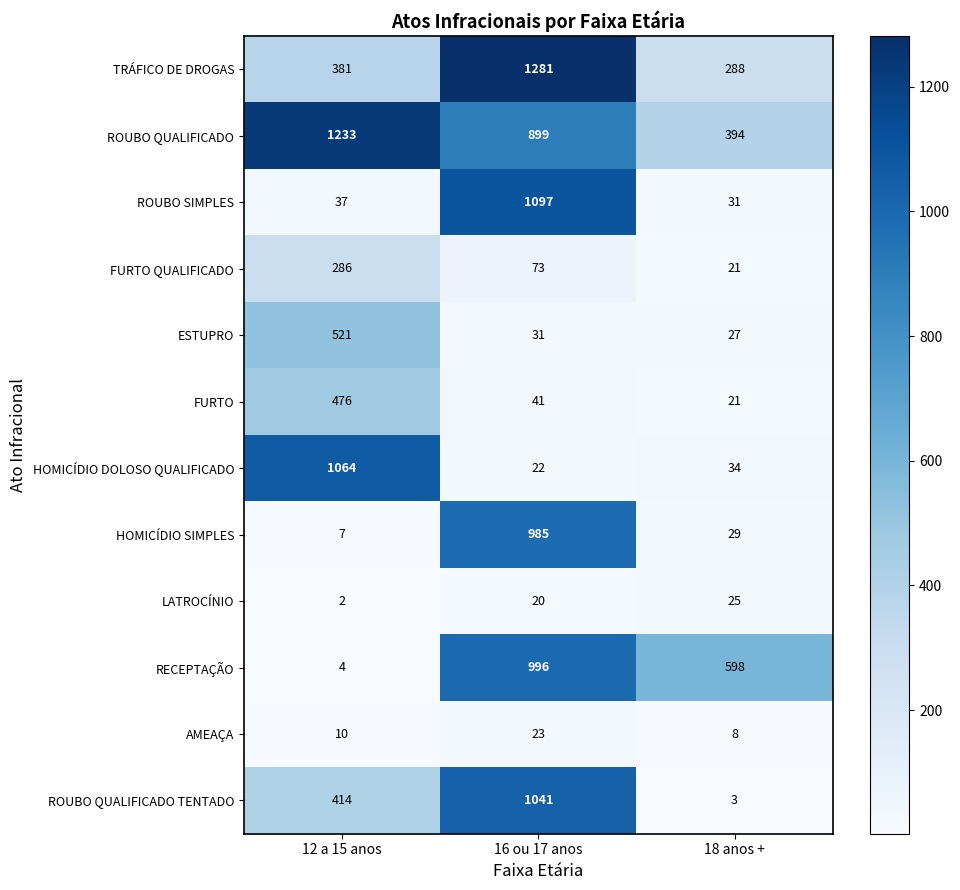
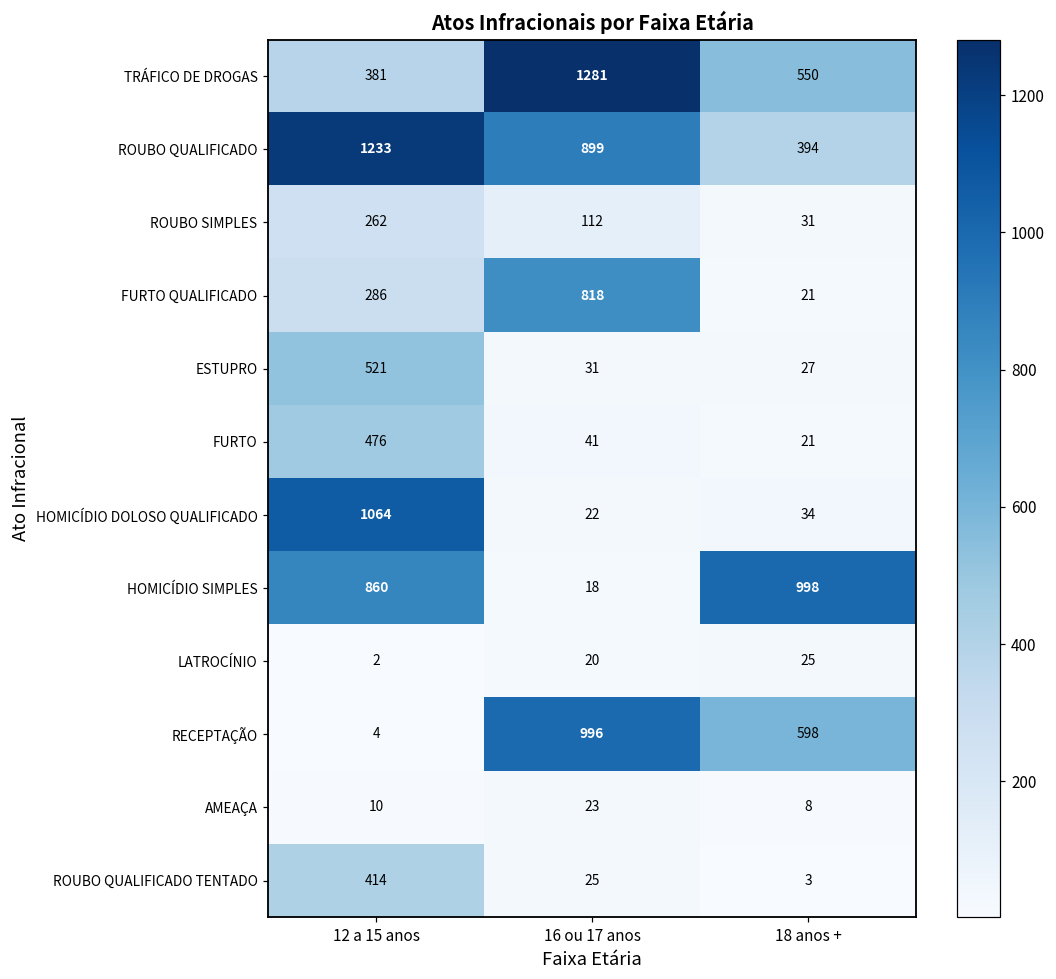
  {
    "TRÁFICO DE DROGAS": {
      "12 a 15 anos": 381,
      "16 ou 17 anos": 1281,
-     "18 anos +": 288
+     "18 anos +": 550
    },
    "ROUBO QUALIFICADO": {
      "12 a 15 anos": 1233,
      "16 ou 17 anos": 899,
      "18 anos +": 394
    },
    "ROUBO SIMPLES": {
-     "12 a 15 anos": 37,
-     "16 ou 17 anos": 1097,
+     "12 a 15 anos": 262,
+     "16 ou 17 anos": 112,
      "18 anos +": 31
    },
    "FURTO QUALIFICADO": {
      "12 a 15 anos": 286,
-     "16 ou 17 anos": 73,
+     "16 ou 17 anos": 818,
      "18 anos +": 21
    },
    "ESTUPRO": {
      "12 a 15 anos": 521,
      "16 ou 17 anos": 31,
      "18 anos +": 27
    },
    "FURTO": {
      "12 a 15 anos": 476,
      "16 ou 17 anos": 41,
      "18 anos +": 21
    },
    "HOMICÍDIO DOLOSO QUALIFICADO": {
      "12 a 15 anos": 1064,
      "16 ou 17 anos": 22,
      "18 anos +": 34
    },
    "HOMICÍDIO SIMPLES": {
-     "12 a 15 anos": 7,
-     "16 ou 17 anos": 985,
-     "18 anos +": 29
+     "12 a 15 anos": 860,
+     "16 ou 17 anos": 18,
+     "18 anos +": 998
    },
    "LATROCÍNIO": {
      "12 a 15 anos": 2,
      "16 ou 17 anos": 20,
      "18 anos +": 25
    },
    "RECEPTAÇÃO": {
      "12 a 15 anos": 4,
      "16 ou 17 anos": 996,
      "18 anos +": 598
    },
    "AMEAÇA": {
      "12 a 15 anos": 10,
      "16 ou 17 anos": 23,
      "18 anos +": 8
    },
    "ROUBO QUALIFICADO TENTADO": {
      "12 a 15 anos": 414,
-     "16 ou 17 anos": 1041,
+     "16 ou 17 anos": 25,
      "18 anos +": 3
    }
  }
